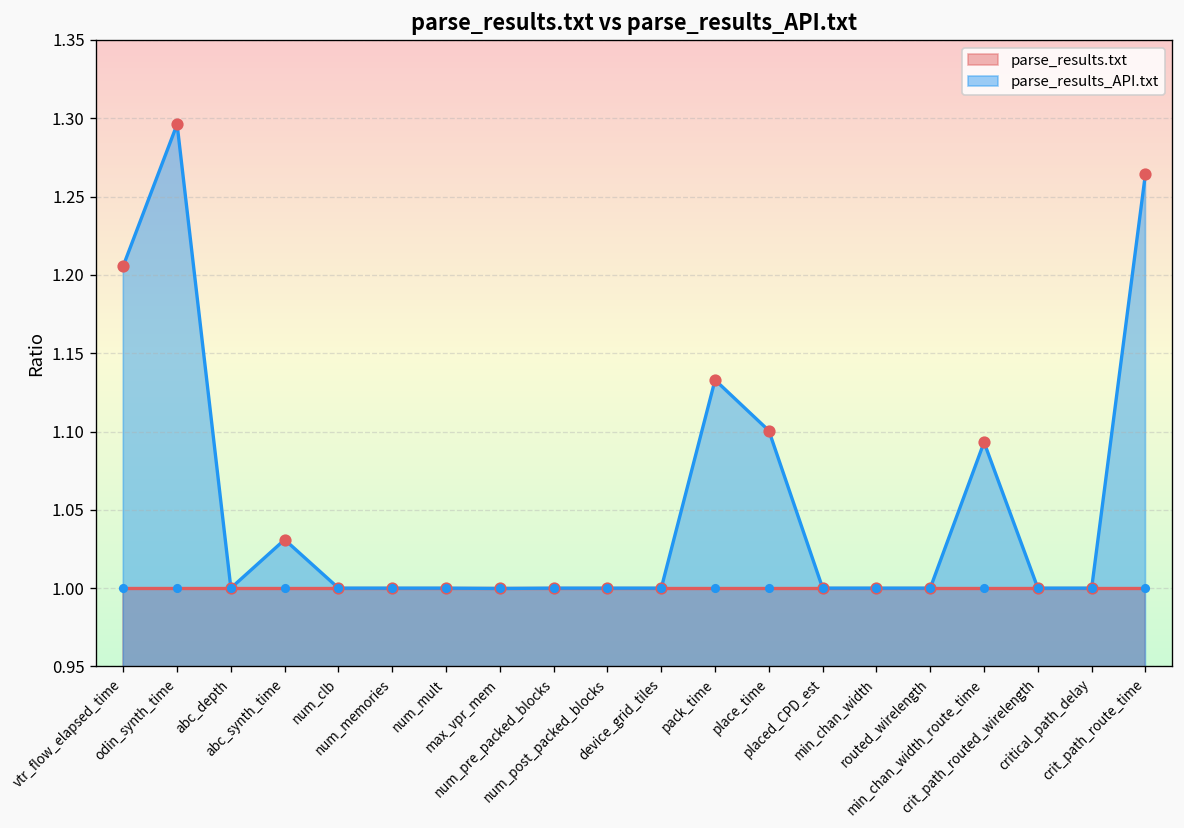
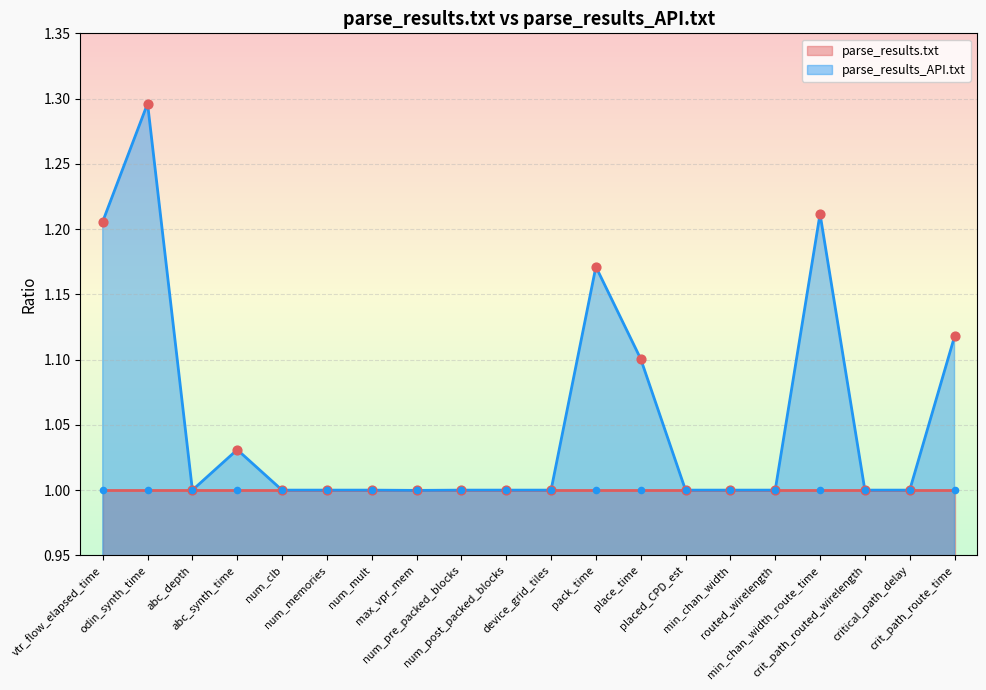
  {
    "parse_results.txt": {
      "vtr_flow_elapsed_time": 1.000,
      "odin_synth_time": 1.000,
      "abc_synth_time": 1.000,
      "pack_time": 1.000,
      "place_time": 1.000,
      "min_chan_width_route_time": 1.000,
      "crit_path_route_time": 1.000
    },
    "parse_results_API.txt": {
      "vtr_flow_elapsed_time": 1.206,
      "odin_synth_time": 1.296,
      "abc_synth_time": 1.031,
-     "pack_time": 1.133,
+     "pack_time": 1.171,
      "place_time": 1.101,
-     "min_chan_width_route_time": 1.093,
-     "crit_path_route_time": 1.265
+     "min_chan_width_route_time": 1.212,
+     "crit_path_route_time": 1.118
    }
  }
